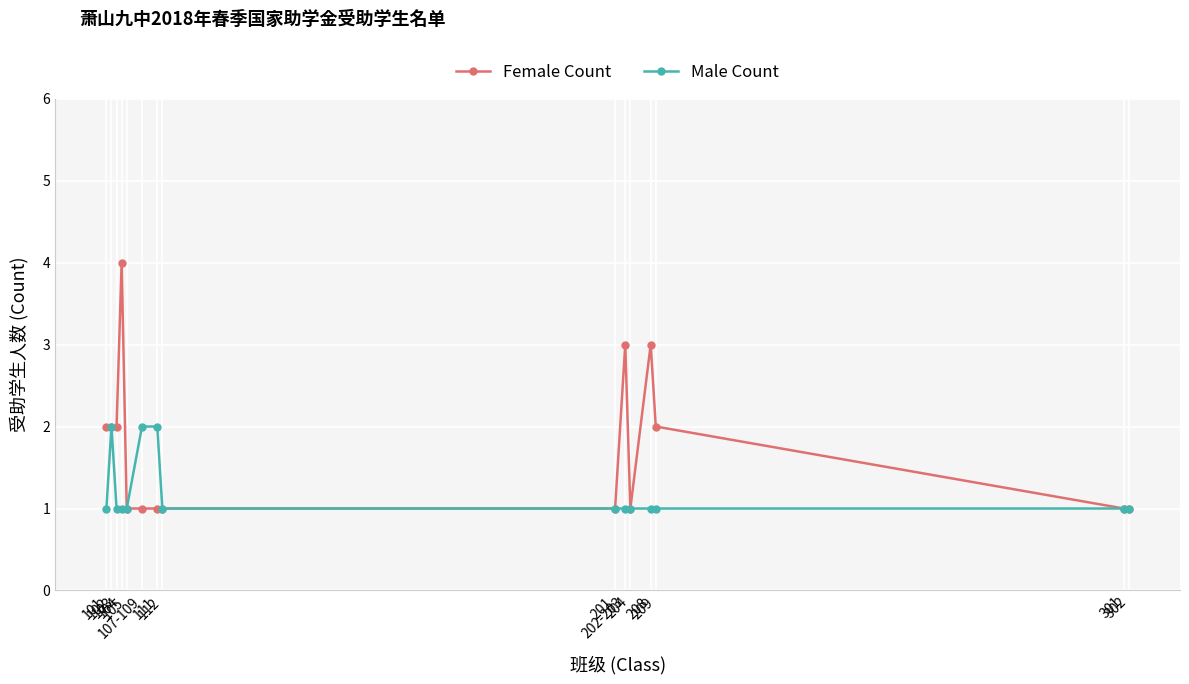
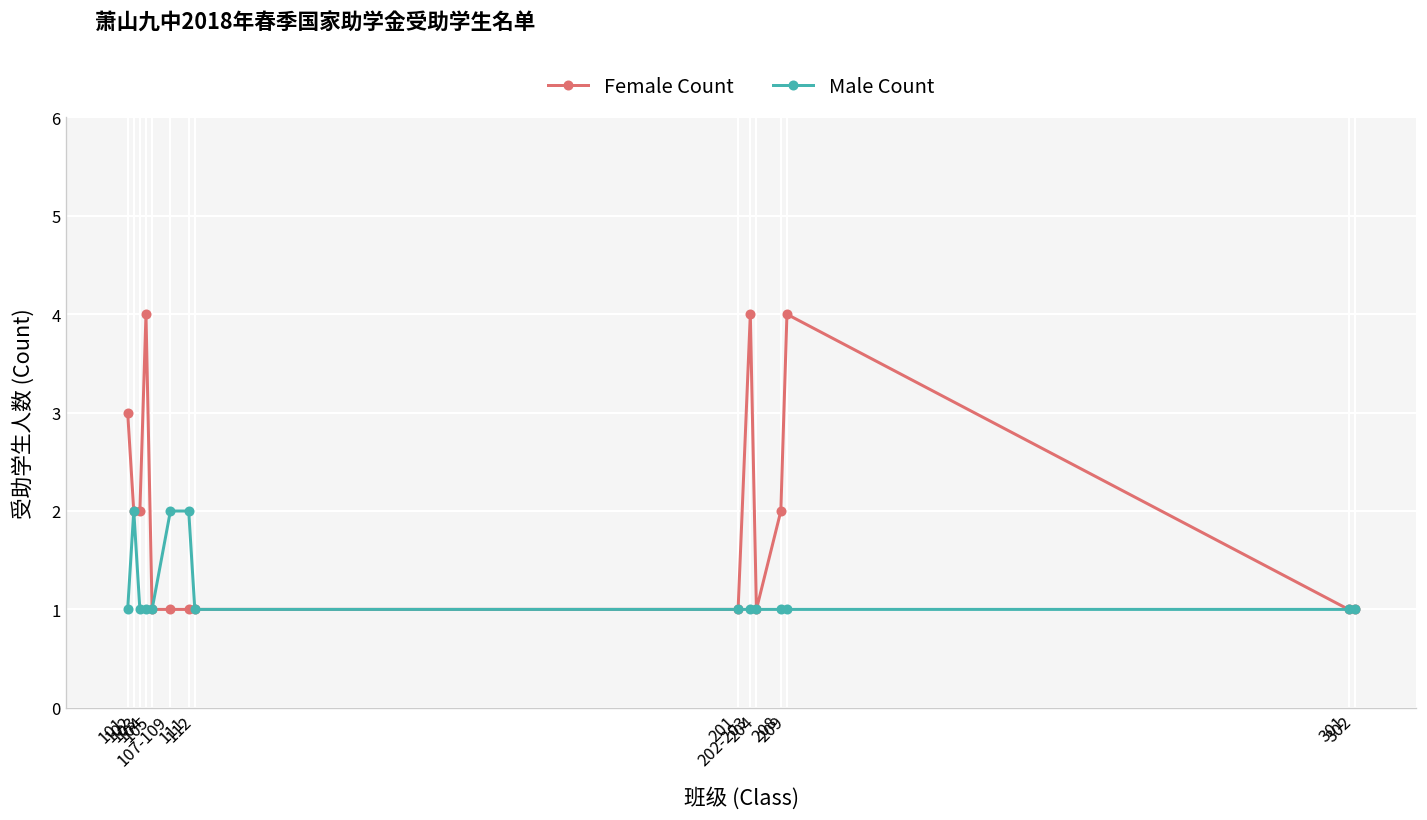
  {
    "Female Count": {
-     "101": 2,
+     "101": 3,
      "103": 2,
      "104": 4,
      "107-109": 1,
      "111": 1,
-     "202-203": 3,
-     "208": 3,
-     "209": 2
+     "202-203": 4,
+     "208": 2,
+     "209": 4
    },
    "Male Count": {
      "101": 1,
      "103": 1,
      "104": 1,
      "107-109": 2,
      "111": 2,
      "202-203": 1,
      "208": 1,
      "209": 1
    }
  }
